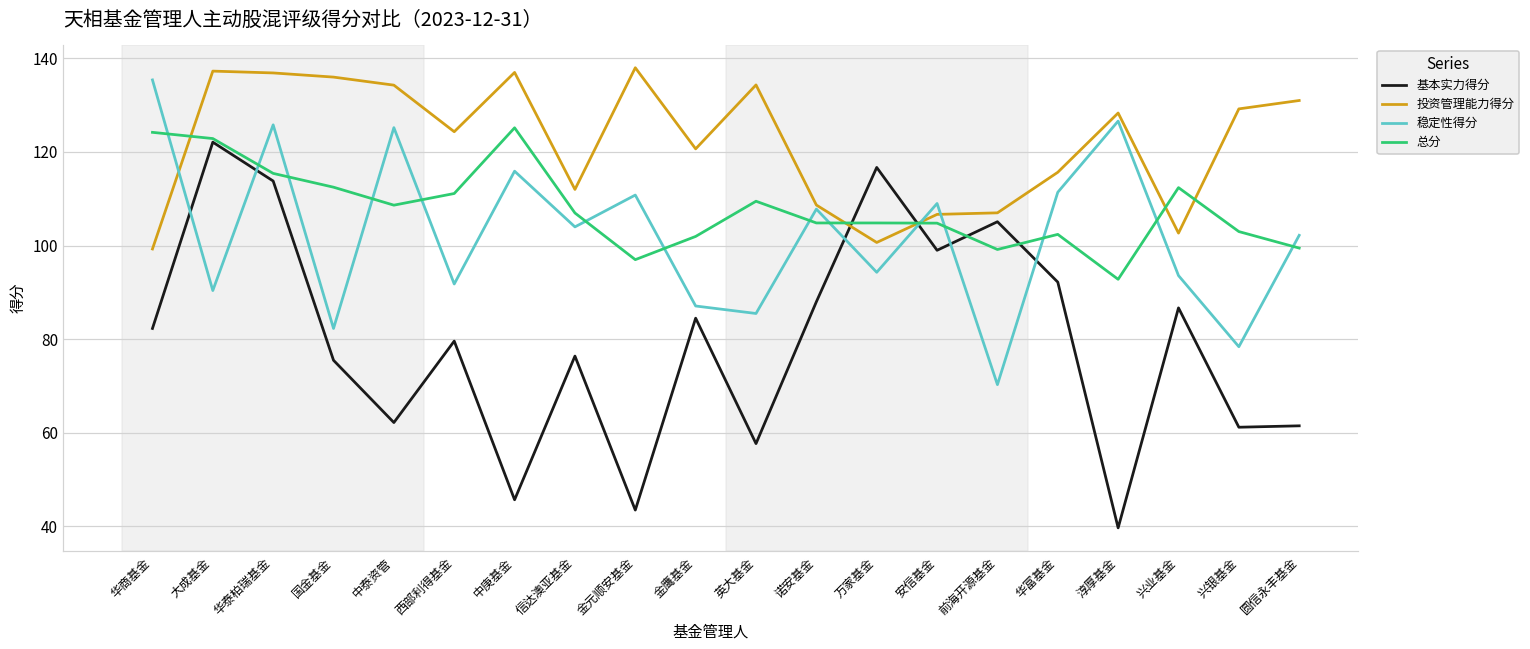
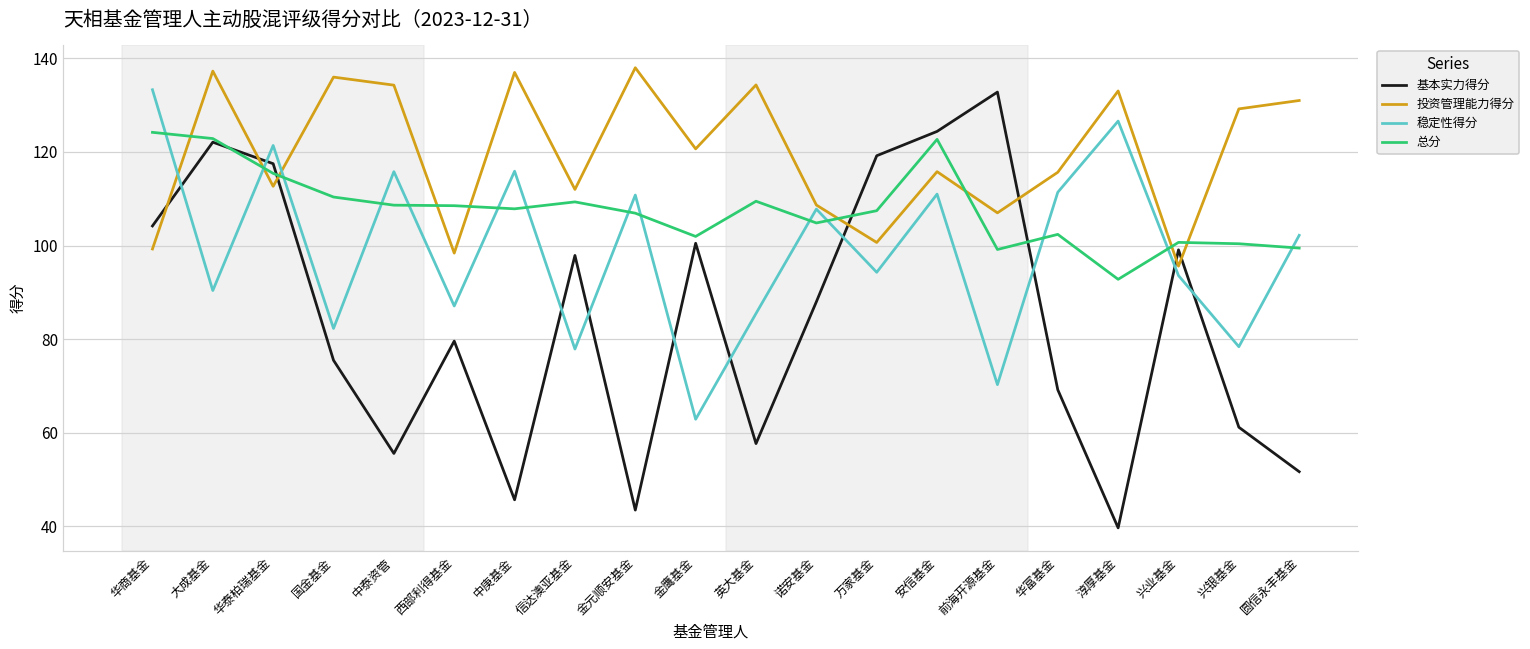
  {
    "基本实力得分": {
-     "华商基金": 82,
+     "华商基金": 104,
      "大成基金": 122,
-     "华泰柏瑞基金": 114,
+     "华泰柏瑞基金": 118,
      "国金基金": 76,
-     "中泰资管": 62,
+     "中泰资管": 56,
      "西部利得基金": 80,
      "中庚基金": 46,
-     "信达澳亚基金": 76,
+     "信达澳亚基金": 98,
      "金元顺安基金": 44,
-     "金鹰基金": 85,
+     "金鹰基金": 101,
      "英大基金": 58,
      "诺安基金": 88,
-     "万家基金": 117,
-     "安信基金": 99,
-     "前海开源基金": 105,
-     "华富基金": 92,
+     "万家基金": 119,
+     "安信基金": 124,
+     "前海开源基金": 133,
+     "华富基金": 69,
      "淳厚基金": 40,
-     "兴业基金": 87,
+     "兴业基金": 99,
      "兴银基金": 61,
-     "圆信永丰基金": 62
+     "圆信永丰基金": 52
    },
    "投资管理能力得分": {
      "华商基金": 99,
      "大成基金": 137,
-     "华泰柏瑞基金": 137,
+     "华泰柏瑞基金": 113,
      "国金基金": 136,
      "中泰资管": 134,
-     "西部利得基金": 124,
+     "西部利得基金": 98,
      "中庚基金": 137,
      "信达澳亚基金": 112,
      "金元顺安基金": 138,
      "金鹰基金": 121,
      "英大基金": 134,
      "诺安基金": 109,
      "万家基金": 101,
-     "安信基金": 107,
+     "安信基金": 116,
      "前海开源基金": 107,
      "华富基金": 116,
-     "淳厚基金": 128,
-     "兴业基金": 103,
+     "淳厚基金": 133,
+     "兴业基金": 96,
      "兴银基金": 129,
      "圆信永丰基金": 131
    },
    "稳定性得分": {
-     "华商基金": 135,
+     "华商基金": 133,
      "大成基金": 90,
-     "华泰柏瑞基金": 126,
+     "华泰柏瑞基金": 121,
      "国金基金": 82,
-     "中泰资管": 125,
-     "西部利得基金": 92,
+     "中泰资管": 116,
+     "西部利得基金": 87,
      "中庚基金": 116,
-     "信达澳亚基金": 104,
+     "信达澳亚基金": 78,
      "金元顺安基金": 111,
-     "金鹰基金": 87,
+     "金鹰基金": 63,
      "英大基金": 86,
      "诺安基金": 108,
      "万家基金": 94,
-     "安信基金": 109,
+     "安信基金": 111,
      "前海开源基金": 70,
      "华富基金": 111,
      "淳厚基金": 127,
      "兴业基金": 94,
      "兴银基金": 78,
      "圆信永丰基金": 102
    },
    "总分": {
      "华商基金": 124,
      "大成基金": 123,
      "华泰柏瑞基金": 115,
-     "国金基金": 112,
+     "国金基金": 110,
      "中泰资管": 109,
-     "西部利得基金": 111,
-     "中庚基金": 125,
-     "信达澳亚基金": 107,
-     "金元顺安基金": 97,
+     "西部利得基金": 109,
+     "中庚基金": 108,
+     "信达澳亚基金": 109,
+     "金元顺安基金": 107,
      "金鹰基金": 102,
      "英大基金": 109,
      "诺安基金": 105,
-     "万家基金": 105,
-     "安信基金": 105,
+     "万家基金": 107,
+     "安信基金": 123,
      "前海开源基金": 99,
      "华富基金": 102,
      "淳厚基金": 93,
-     "兴业基金": 112,
-     "兴银基金": 103,
+     "兴业基金": 101,
+     "兴银基金": 100,
      "圆信永丰基金": 99
    }
  }
